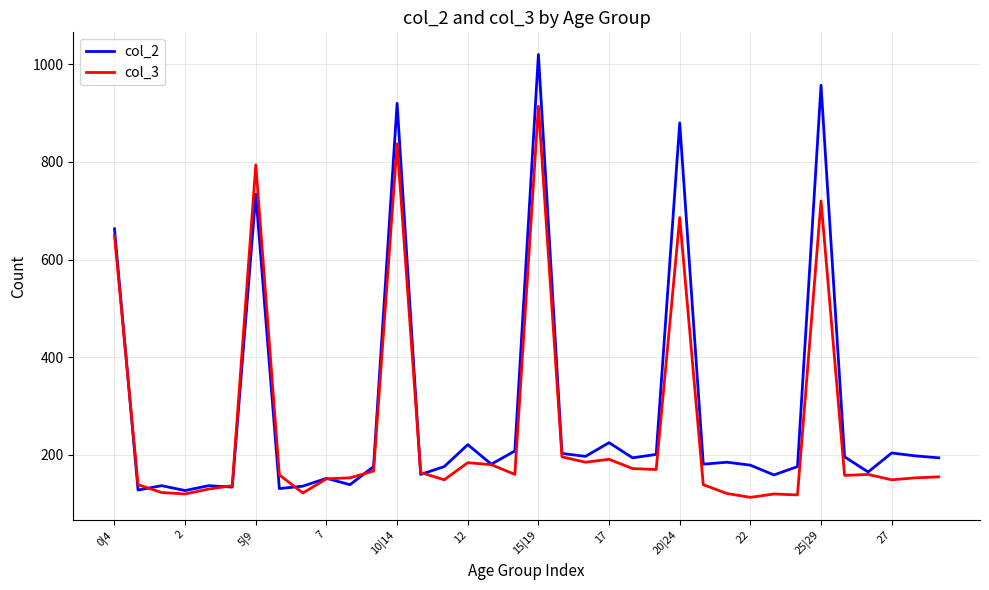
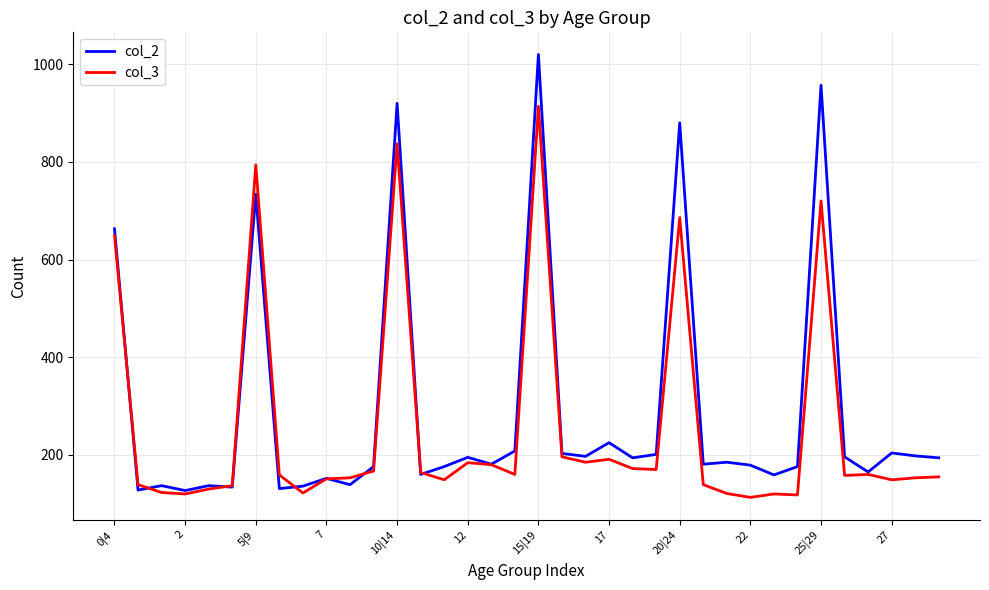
  {
    "col_2": {
      "0|4": 660,
      "2": 130,
      "5|9": 730,
      "10|14": 920,
-     "12": 220,
+     "12": 200,
      "15|19": 1020,
      "17": 230,
      "20|24": 880,
      "22": 180,
      "25|29": 960,
      "27": 200
    },
    "col_3": {
      "0|4": 650,
      "2": 120,
      "5|9": 790,
      "10|14": 840,
      "12": 180,
      "15|19": 910,
      "17": 190,
      "20|24": 690,
      "22": 110,
      "25|29": 720,
      "27": 150
    }
  }
